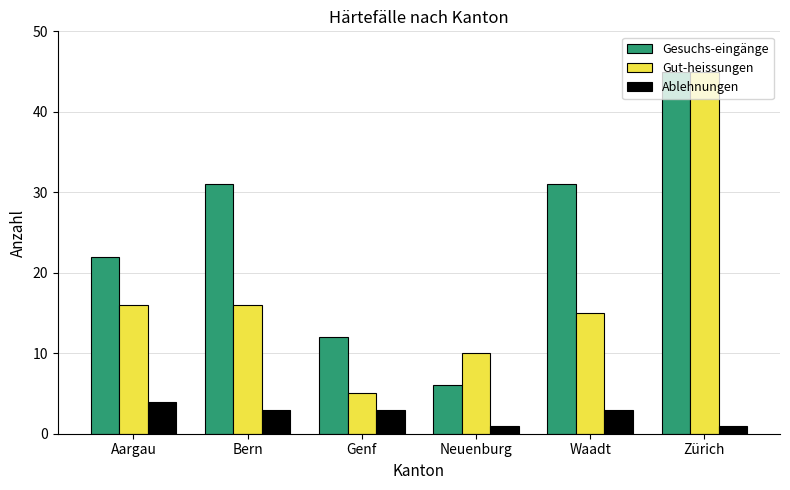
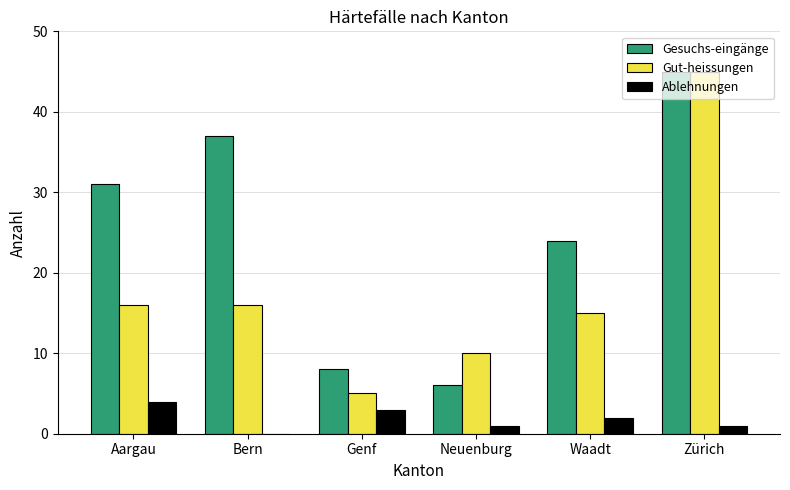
  {
    "Gesuchs-eingänge": {
-     "Aargau": 22,
-     "Bern": 31,
-     "Genf": 12,
+     "Aargau": 31,
+     "Bern": 37,
+     "Genf": 8,
      "Neuenburg": 6,
-     "Waadt": 31
+     "Waadt": 24
    },
    "Gut-heissungen": {
      "Aargau": 16,
      "Bern": 16,
      "Genf": 5,
      "Neuenburg": 10,
      "Waadt": 15
    },
    "Ablehnungen": {
      "Aargau": 4,
-     "Bern": 3,
+     "Bern": 0,
      "Genf": 3,
      "Neuenburg": 1,
-     "Waadt": 3,
+     "Waadt": 2,
      "Zürich": 1
    }
  }
